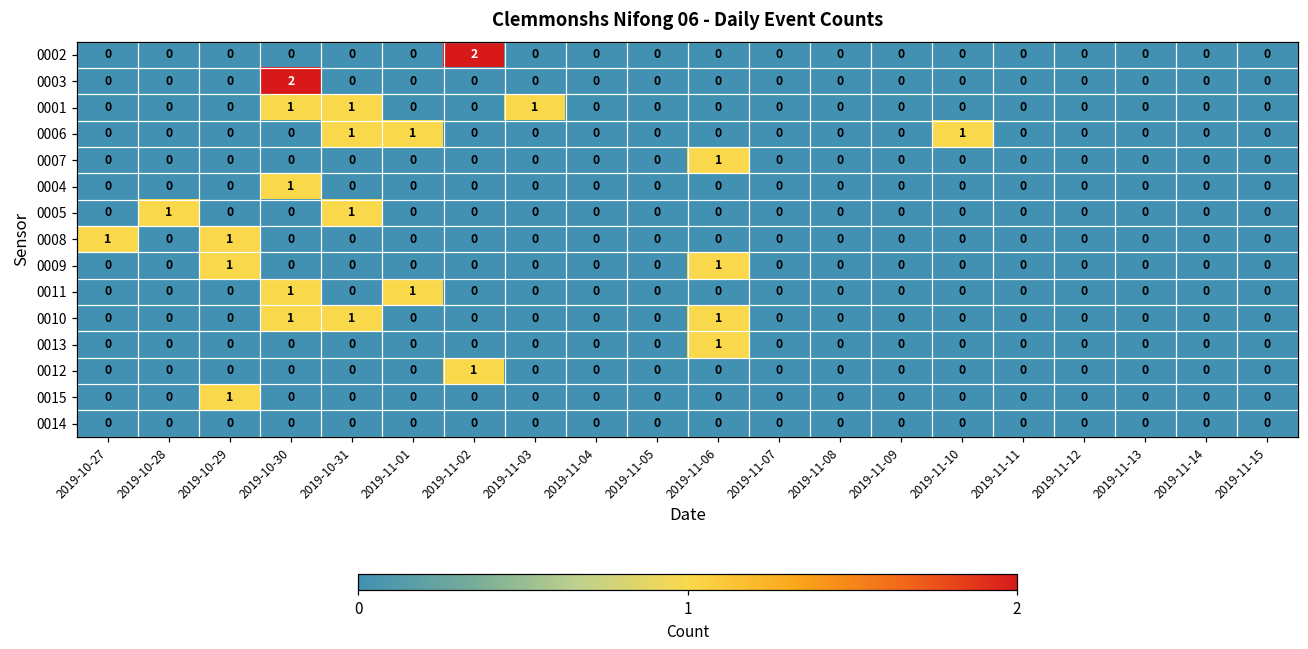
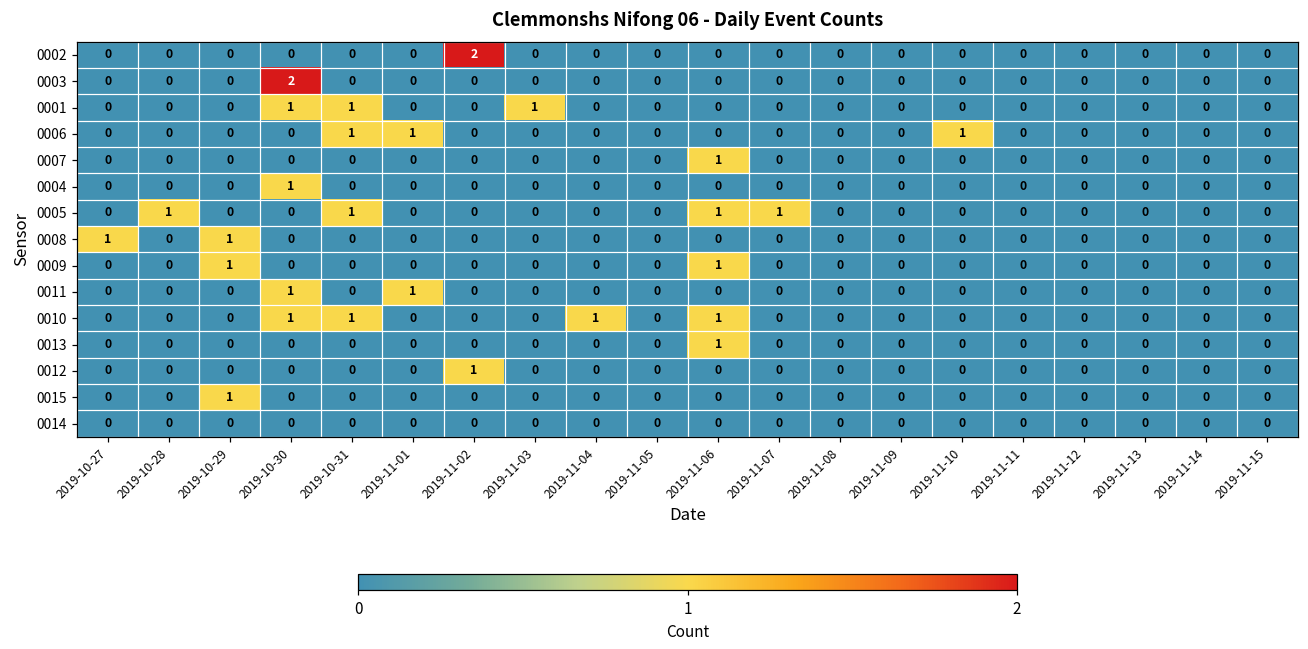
  {
    "0005": {
      "2019-10-27": 0,
      "2019-10-28": 1,
      "2019-10-29": 0,
      "2019-10-30": 0,
      "2019-10-31": 1,
      "2019-11-01": 0,
      "2019-11-02": 0,
      "2019-11-03": 0,
      "2019-11-04": 0,
      "2019-11-05": 0,
-     "2019-11-06": 0,
-     "2019-11-07": 0,
+     "2019-11-06": 1,
+     "2019-11-07": 1,
      "2019-11-08": 0,
      "2019-11-09": 0,
      "2019-11-10": 0,
      "2019-11-11": 0,
      "2019-11-12": 0,
      "2019-11-13": 0,
      "2019-11-14": 0,
      "2019-11-15": 0
    },
    "0010": {
      "2019-10-27": 0,
      "2019-10-28": 0,
      "2019-10-29": 0,
      "2019-10-30": 1,
      "2019-10-31": 1,
      "2019-11-01": 0,
      "2019-11-02": 0,
      "2019-11-03": 0,
-     "2019-11-04": 0,
+     "2019-11-04": 1,
      "2019-11-05": 0,
      "2019-11-06": 1,
      "2019-11-07": 0,
      "2019-11-08": 0,
      "2019-11-09": 0,
      "2019-11-10": 0,
      "2019-11-11": 0,
      "2019-11-12": 0,
      "2019-11-13": 0,
      "2019-11-14": 0,
      "2019-11-15": 0
    }
  }
